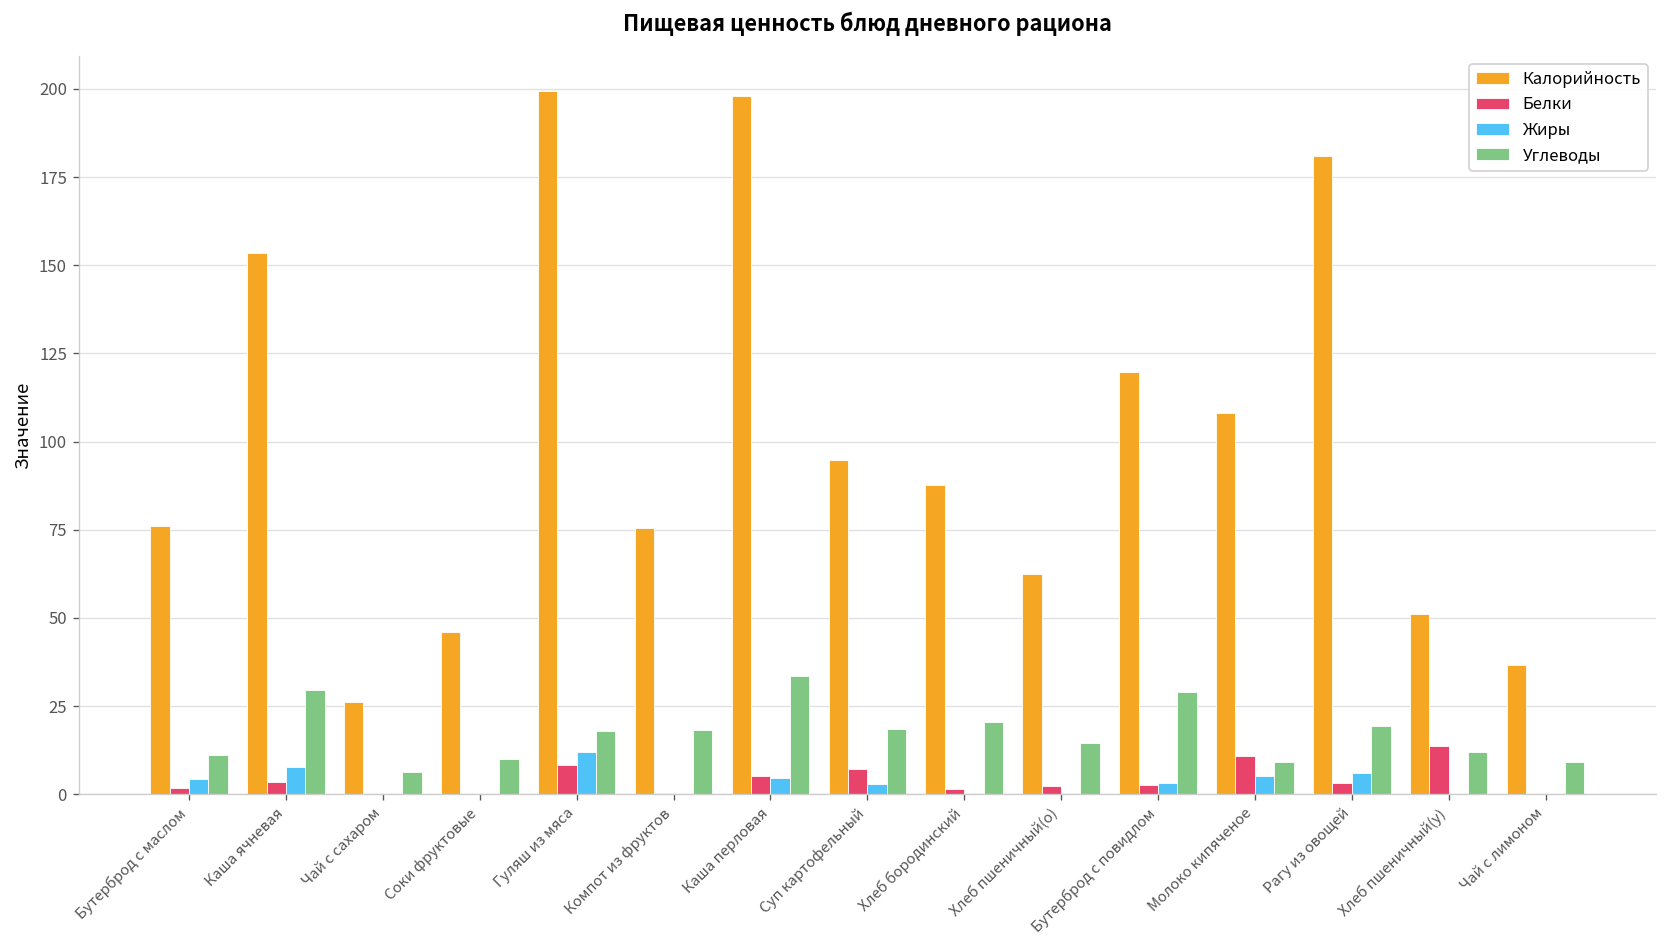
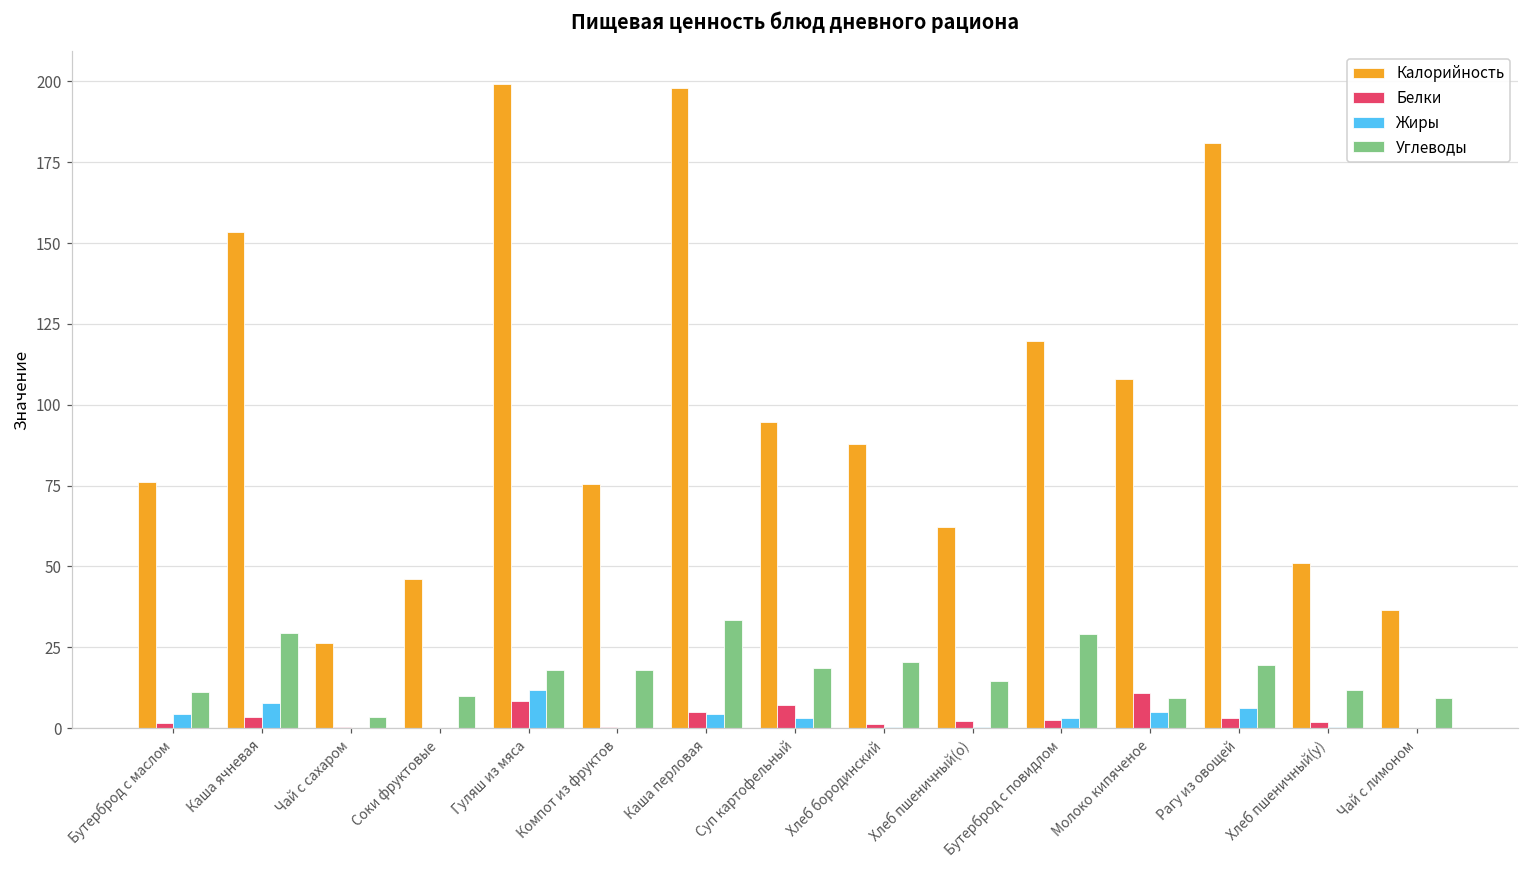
  {
    "Калорийность": {
      "Бутерброд с маслом": 76,
      "Каша ячневая": 154,
      "Чай с сахаром": 26,
      "Соки фруктовые": 46,
      "Гуляш из мяса": 199,
      "Компот из фруктов": 76,
      "Каша перловая": 198,
      "Суп картофельный": 95,
      "Хлеб бородинский": 88,
      "Хлеб пшеничный(о)": 62,
      "Бутерброд с повидлом": 120,
      "Молоко кипяченое": 108,
      "Рагу из овощей": 181,
      "Хлеб пшеничный(у)": 51,
      "Чай с лимоном": 37
    },
    "Белки": {
      "Бутерброд с маслом": 2,
      "Каша ячневая": 4,
      "Соки фруктовые": 0,
      "Гуляш из мяса": 8,
      "Каша перловая": 5,
      "Суп картофельный": 7,
      "Хлеб бородинский": 1,
      "Хлеб пшеничный(о)": 2,
      "Бутерброд с повидлом": 3,
      "Молоко кипяченое": 11,
      "Рагу из овощей": 3,
-     "Хлеб пшеничный(у)": 14
+     "Хлеб пшеничный(у)": 2
    },
    "Жиры": {
      "Бутерброд с маслом": 4,
      "Каша ячневая": 8,
      "Чай с сахаром": 0,
      "Гуляш из мяса": 12,
      "Каша перловая": 5,
      "Суп картофельный": 3,
      "Бутерброд с повидлом": 3,
      "Молоко кипяченое": 5,
      "Рагу из овощей": 6
    },
    "Углеводы": {
      "Бутерброд с маслом": 11,
      "Каша ячневая": 30,
-     "Чай с сахаром": 6,
+     "Чай с сахаром": 4,
      "Соки фруктовые": 10,
      "Гуляш из мяса": 18,
      "Компот из фруктов": 18,
      "Каша перловая": 34,
      "Суп картофельный": 19,
      "Хлеб бородинский": 20,
      "Хлеб пшеничный(о)": 15,
      "Бутерброд с повидлом": 29,
      "Молоко кипяченое": 9,
      "Рагу из овощей": 19,
      "Хлеб пшеничный(у)": 12,
      "Чай с лимоном": 9
    }
  }
